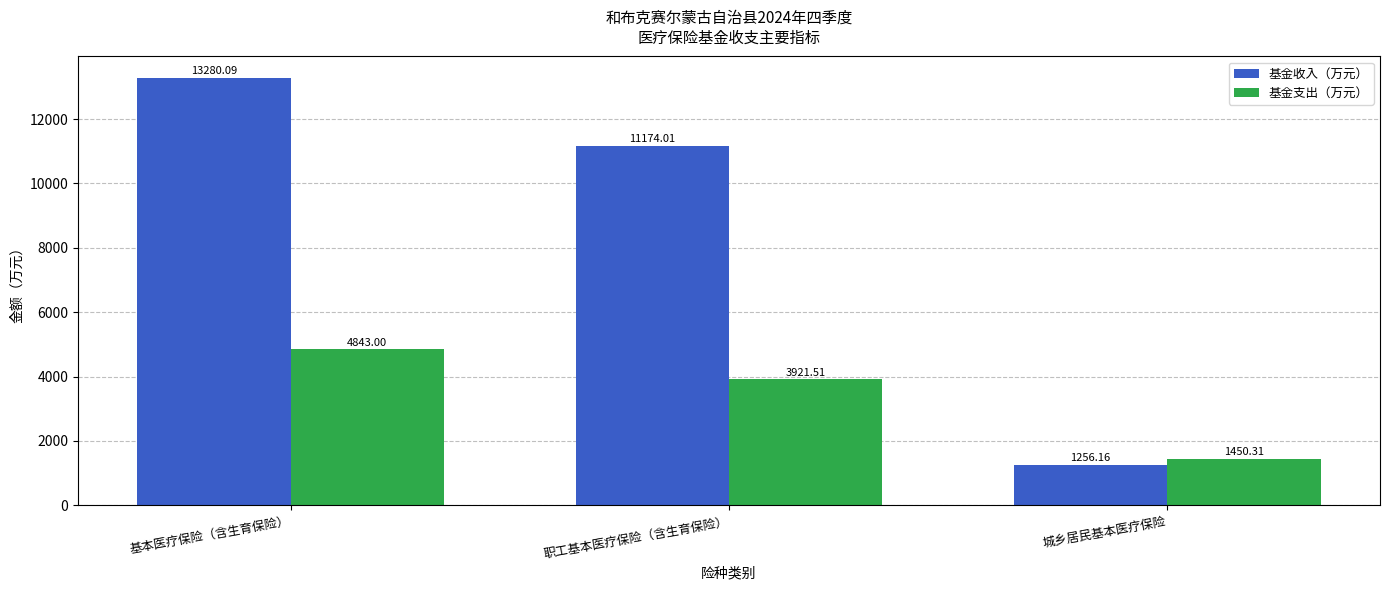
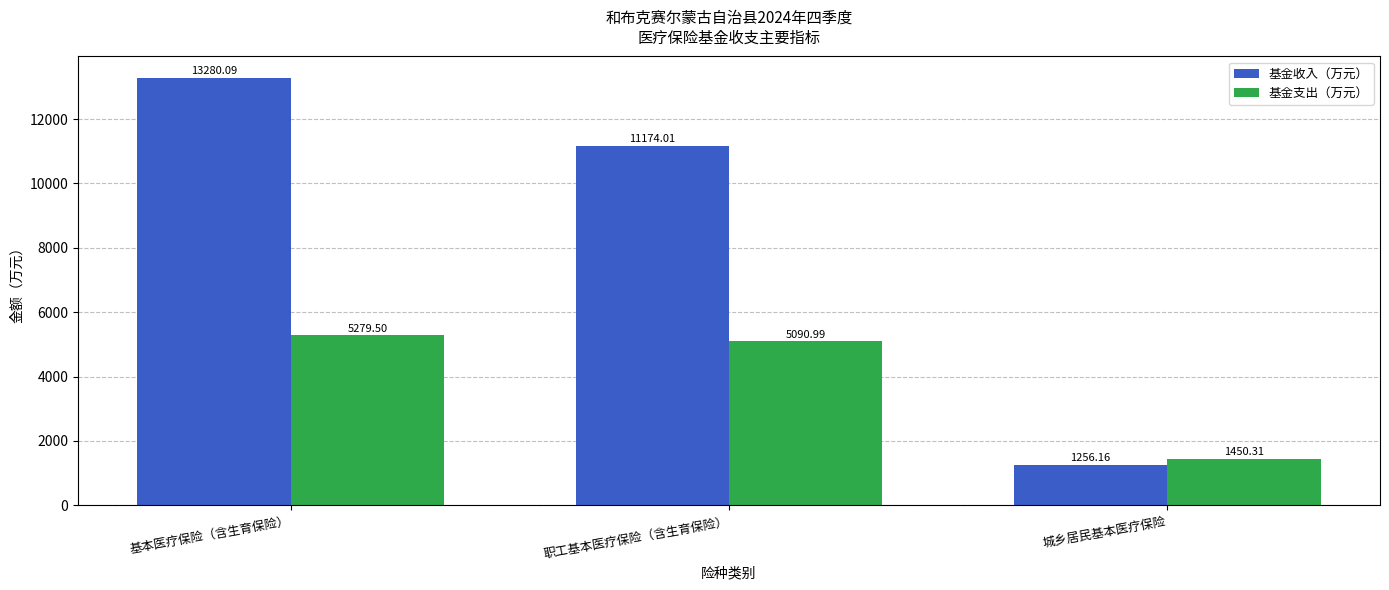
  {
    "基金收入（万元）": {
      "基本医疗保险（含生育保险）": 13280.09,
      "职工基本医疗保险（含生育保险）": 11174.01,
      "城乡居民基本医疗保险": 1256.16
    },
    "基金支出（万元）": {
-     "基本医疗保险（含生育保险）": 4843.00,
-     "职工基本医疗保险（含生育保险）": 3921.51,
+     "基本医疗保险（含生育保险）": 5279.50,
+     "职工基本医疗保险（含生育保险）": 5090.99,
      "城乡居民基本医疗保险": 1450.31
    }
  }
